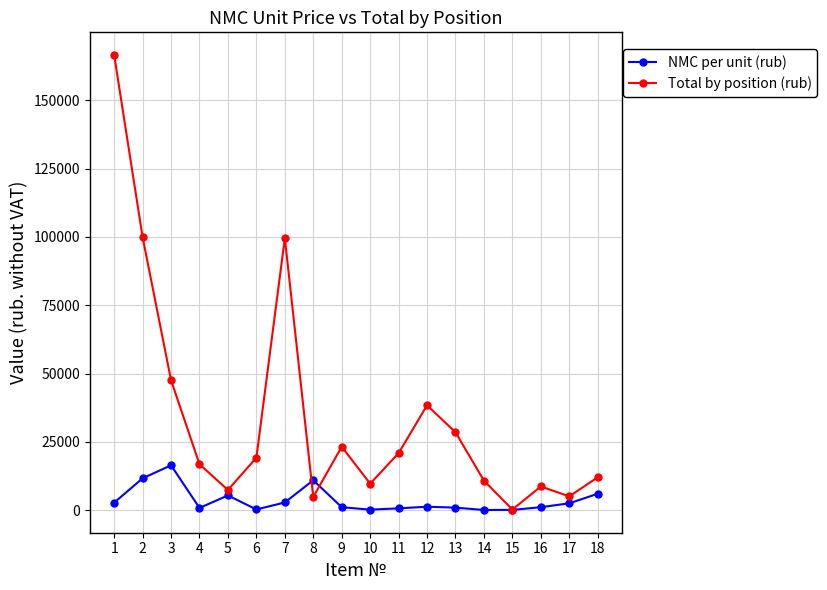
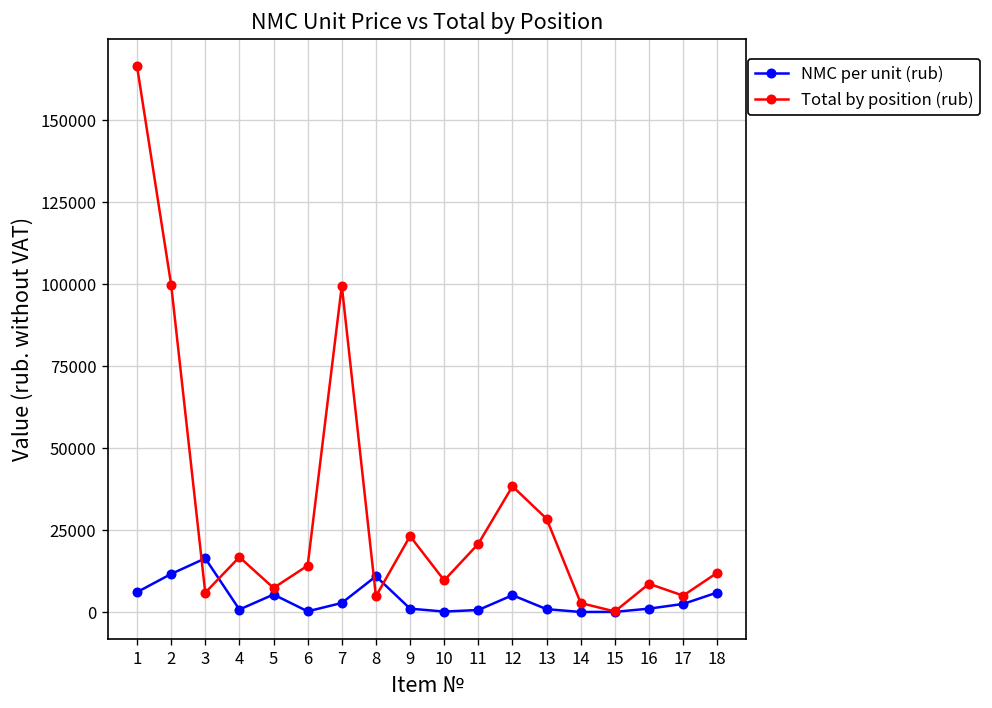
  {
    "NMC per unit (rub)": {
-     "1": 3000,
+     "1": 6000,
      "2": 12000,
      "3": 16000,
      "4": 1000,
      "5": 5000,
      "6": 0,
      "7": 3000,
      "8": 11000,
      "9": 1000,
      "10": 0,
      "11": 1000,
-     "12": 1000,
+     "12": 5000,
      "13": 1000,
      "14": 0,
      "16": 1000,
      "17": 3000,
      "18": 6000
    },
    "Total by position (rub)": {
      "1": 167000,
      "2": 100000,
-     "3": 48000,
+     "3": 6000,
      "4": 17000,
      "5": 7000,
-     "6": 19000,
+     "6": 14000,
      "7": 100000,
      "8": 5000,
      "9": 23000,
      "10": 10000,
      "11": 21000,
      "12": 38000,
      "13": 29000,
-     "14": 11000,
+     "14": 3000,
      "16": 9000,
      "17": 5000,
      "18": 12000
    }
  }
